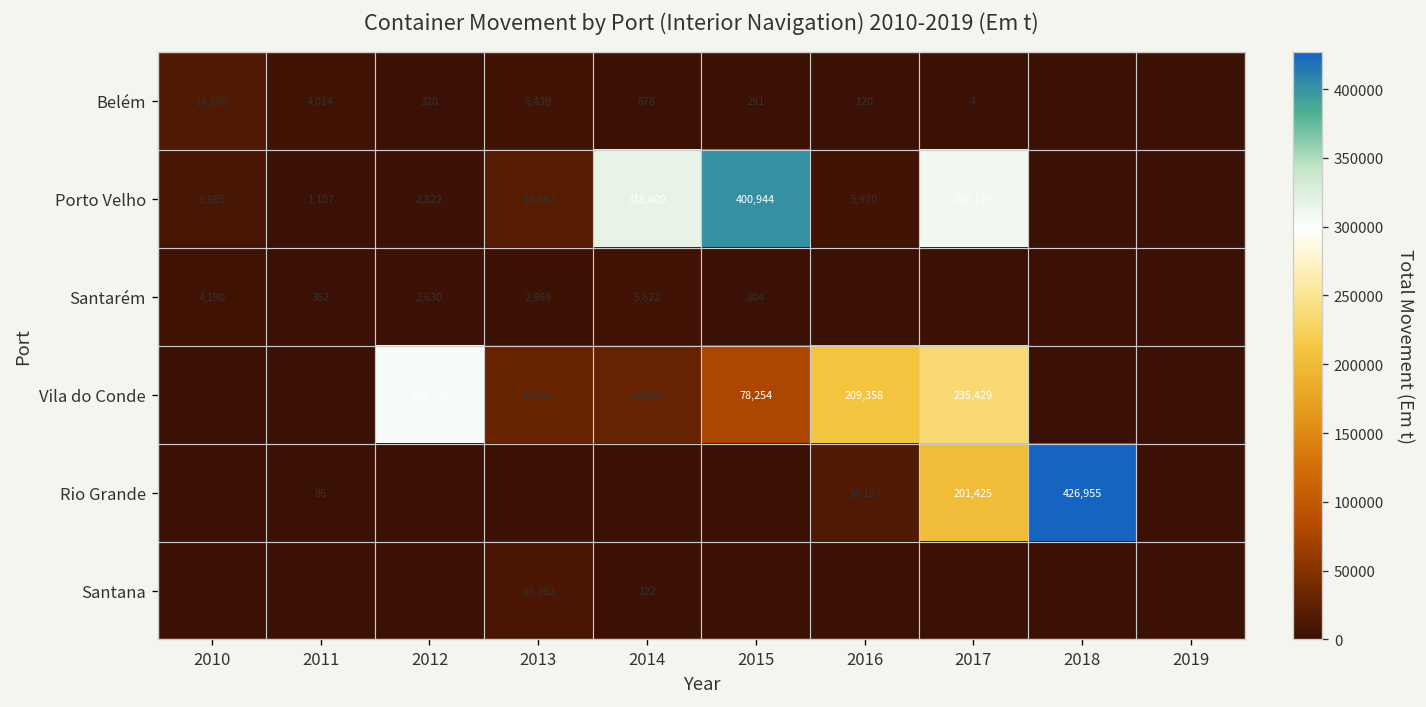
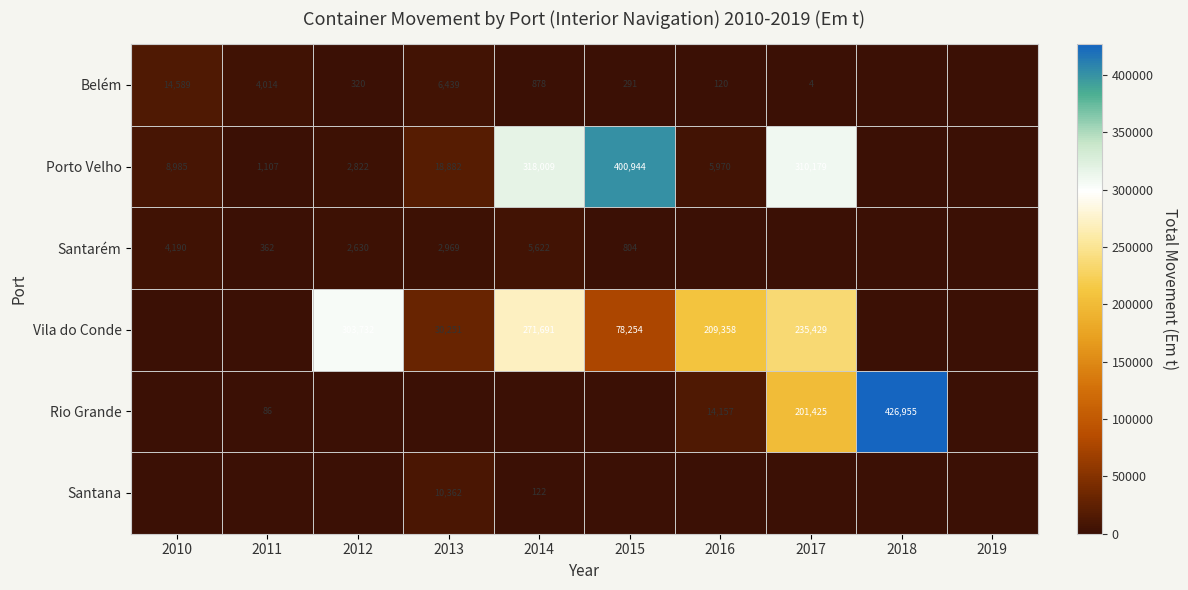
  {
    "Belém": {
      "2010": "14,589"
    },
    "Porto Velho": {
      "2013": "18,882",
      "2015": "400,944"
    },
    "Vila do Conde": {
      "2013": "30,251",
-     "2014": "28,565",
+     "2014": "271,691",
      "2015": "78,254",
      "2016": "209,358",
      "2017": "235,429"
    },
    "Rio Grande": {
      "2016": "14,157",
      "2017": "201,425",
      "2018": "426,955"
    },
    "Santana": {
      "2013": "10,362"
    }
  }
